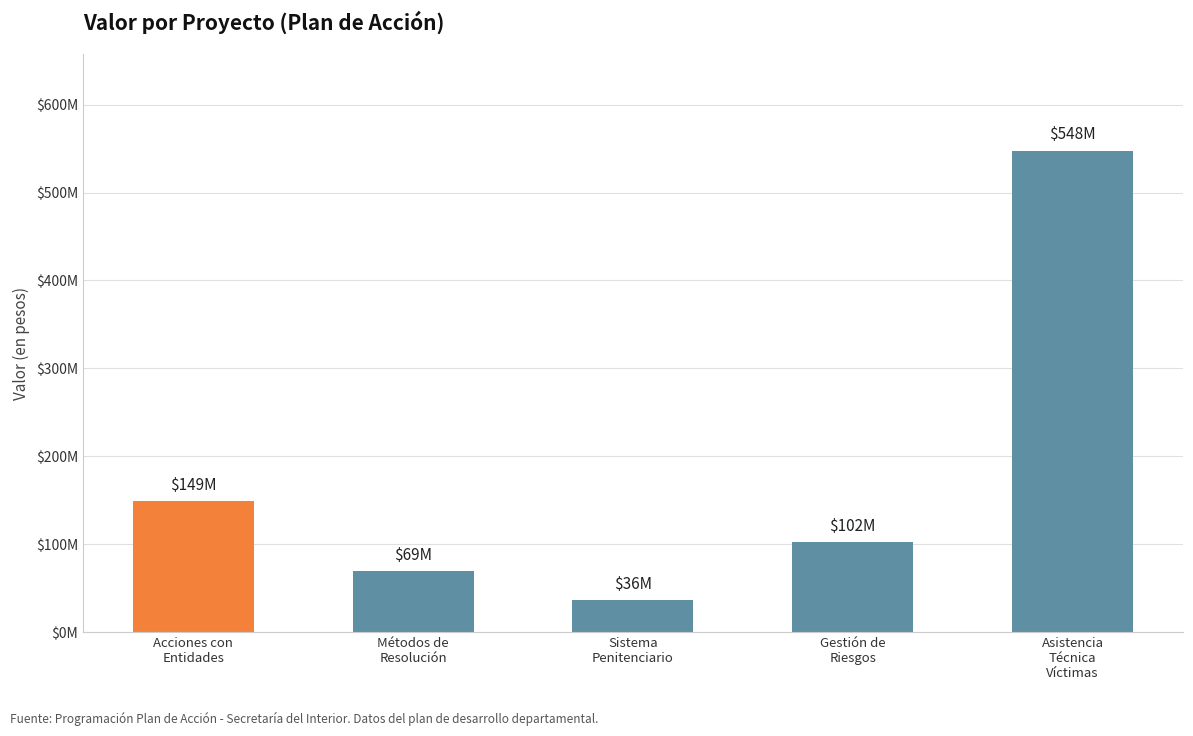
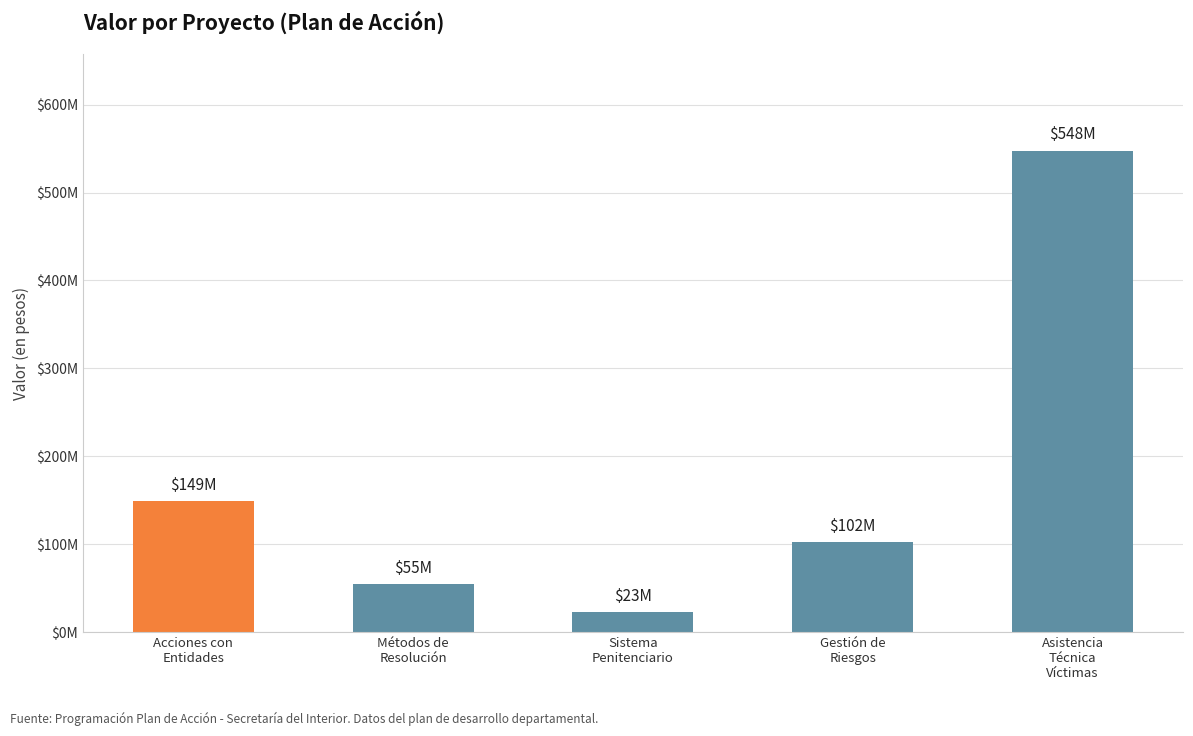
  {
    "Acciones con Entidades": "$149M",
-   "Métodos de Resolución": "$69M",
-   "Sistema Penitenciario": "$36M",
+   "Métodos de Resolución": "$55M",
+   "Sistema Penitenciario": "$23M",
    "Gestión de Riesgos": "$102M",
    "Asistencia Técnica Víctimas": "$548M"
  }
